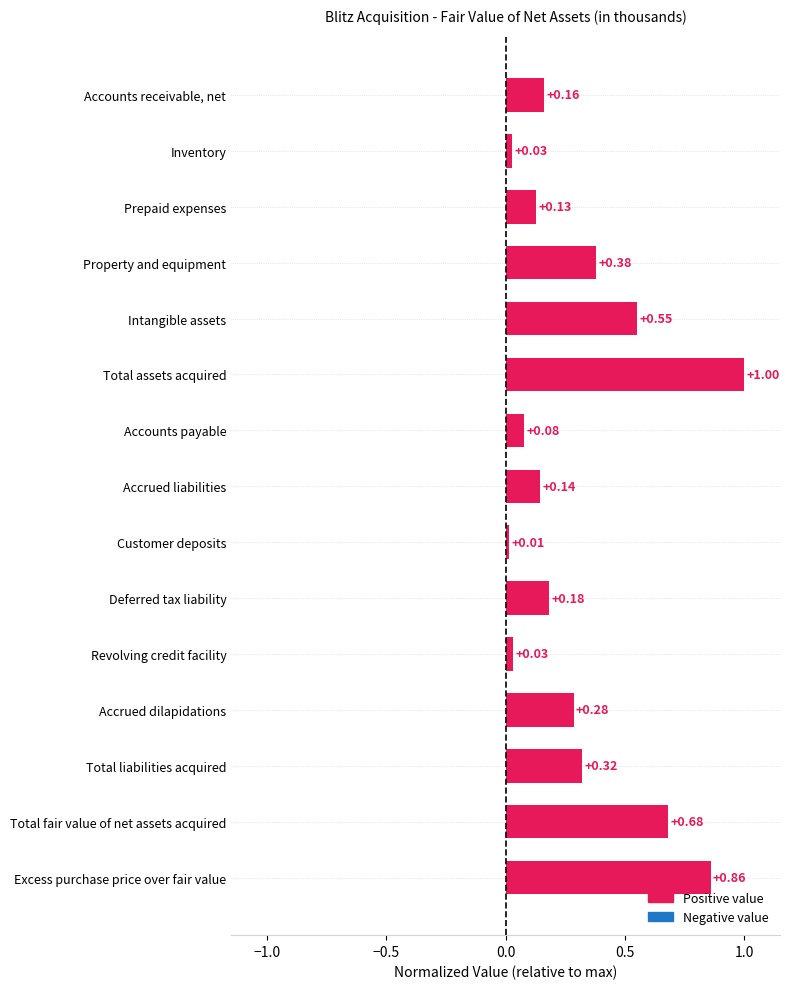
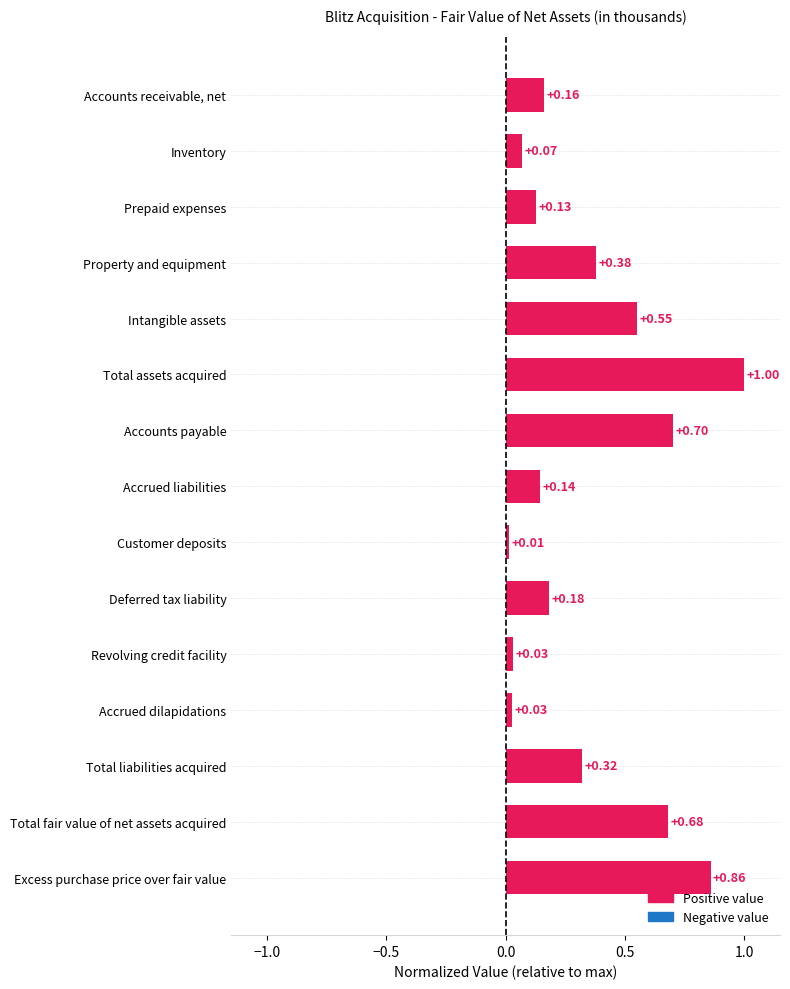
  {
    "Accounts receivable, net": "+0.16",
-   "Inventory": "+0.03",
+   "Inventory": "+0.07",
    "Prepaid expenses": "+0.13",
    "Property and equipment": "+0.38",
    "Intangible assets": "+0.55",
    "Total assets acquired": "+1.00",
-   "Accounts payable": "+0.08",
+   "Accounts payable": "+0.70",
    "Accrued liabilities": "+0.14",
    "Customer deposits": "+0.01",
    "Deferred tax liability": "+0.18",
    "Revolving credit facility": "+0.03",
-   "Accrued dilapidations": "+0.28",
+   "Accrued dilapidations": "+0.03",
    "Total liabilities acquired": "+0.32",
    "Total fair value of net assets acquired": "+0.68",
    "Excess purchase price over fair value": "+0.86"
  }
